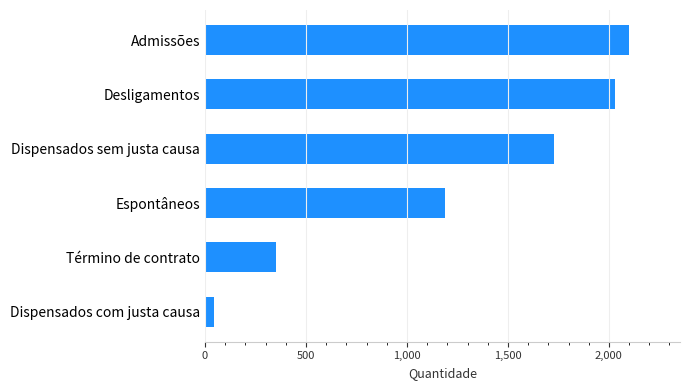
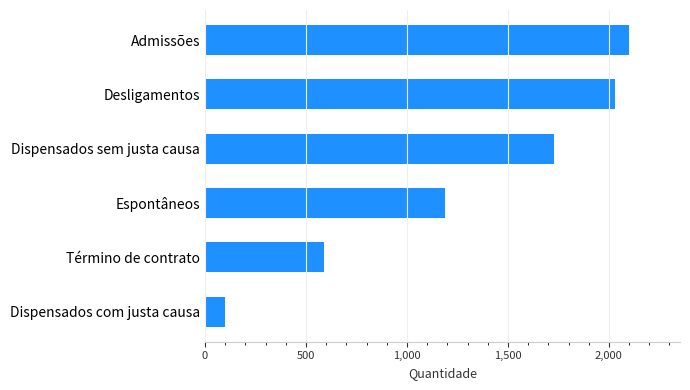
  {
    "Admissões": "2,100",
    "Desligamentos": "2,030",
    "Dispensados sem justa causa": "1,730",
    "Espontâneos": "1,190",
-   "Término de contrato": "350",
-   "Dispensados com justa causa": "40"
+   "Término de contrato": "590",
+   "Dispensados com justa causa": "100"
  }
